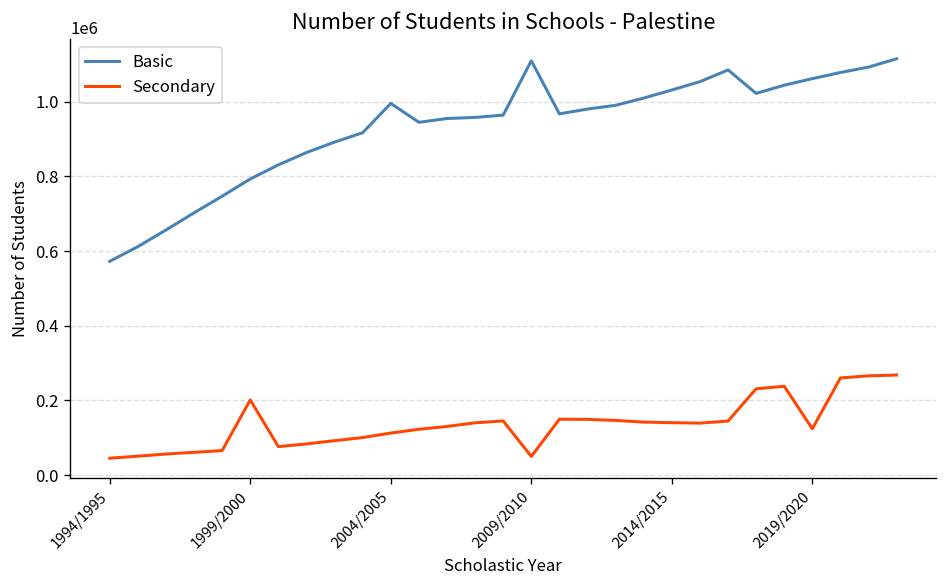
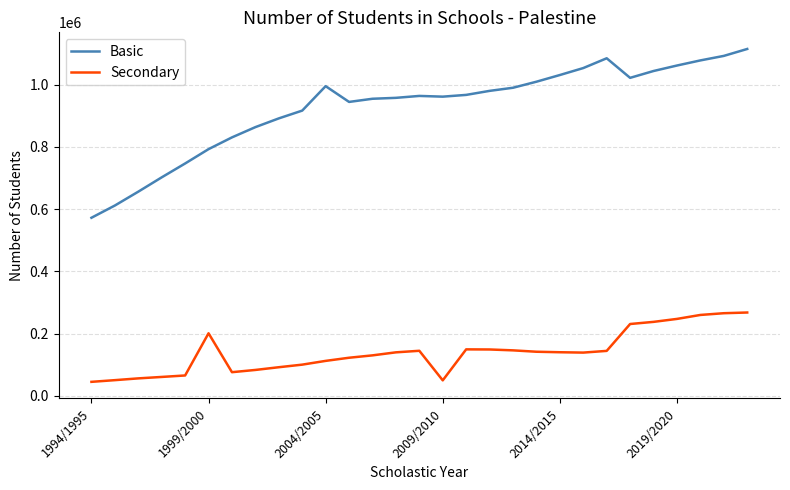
  {
    "Basic": {
      "1994/1995": 570000,
      "1999/2000": 790000,
      "2004/2005": 1000000,
-     "2009/2010": 1110000,
+     "2009/2010": 960000,
      "2014/2015": 1030000,
      "2019/2020": 1060000
    },
    "Secondary": {
      "1994/1995": 50000,
      "1999/2000": 200000,
      "2004/2005": 110000,
      "2009/2010": 50000,
      "2014/2015": 140000,
-     "2019/2020": 120000
+     "2019/2020": 250000
    }
  }
